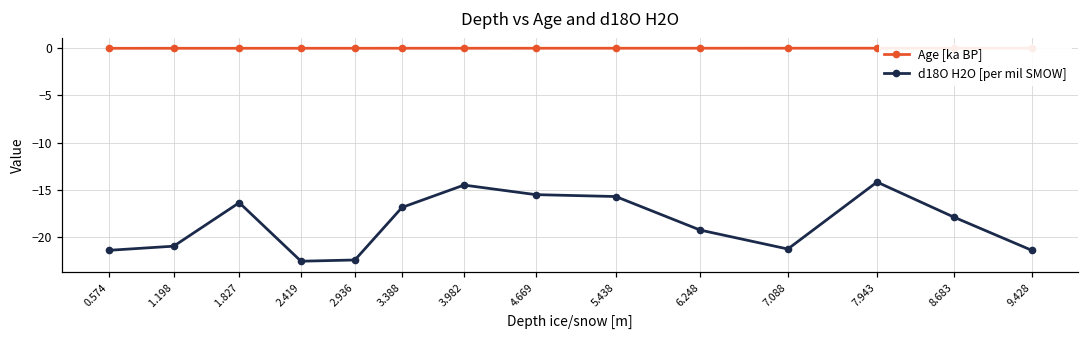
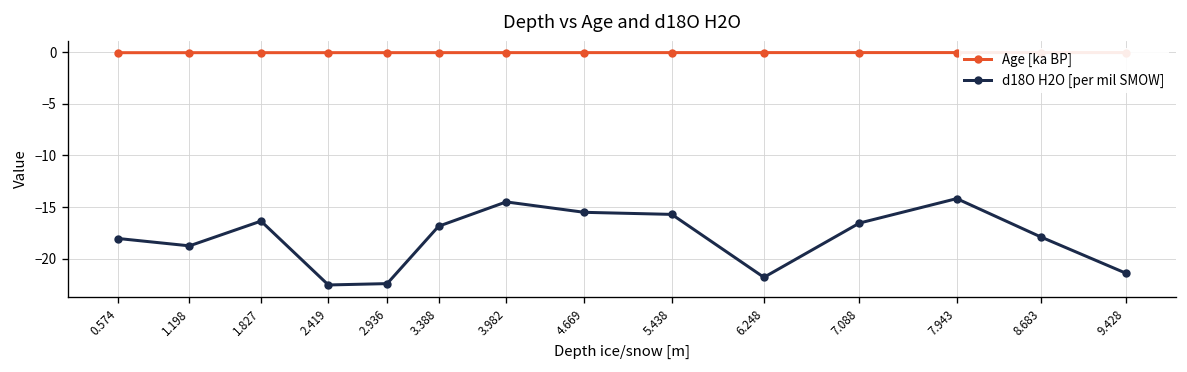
  {
    "Age [ka BP]": {
      "0.574": 0,
      "1.198": 0,
      "1.827": 0,
      "2.419": 0,
      "2.936": 0,
      "3.388": 0,
      "3.982": 0,
      "4.669": 0,
      "5.438": 0,
      "6.248": 0,
      "7.088": 0,
      "7.943": 0
    },
    "d18O H2O [per mil SMOW]": {
-     "0.574": -21,
-     "1.198": -21,
+     "0.574": -18,
+     "1.198": -19,
      "1.827": -16,
      "2.419": -23,
      "2.936": -22,
      "3.388": -17,
      "3.982": -15,
      "4.669": -16,
      "5.438": -16,
-     "6.248": -19,
-     "7.088": -21,
+     "6.248": -22,
+     "7.088": -17,
      "7.943": -14,
      "8.683": -18,
      "9.428": -21
    }
  }
